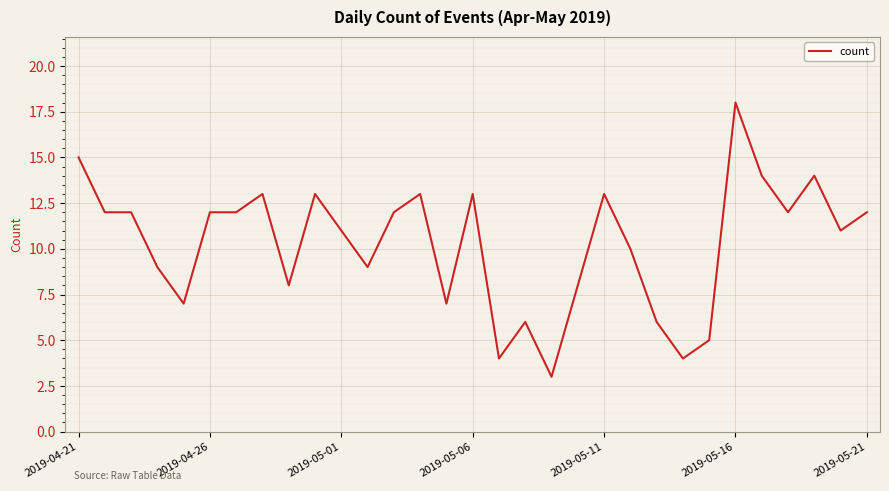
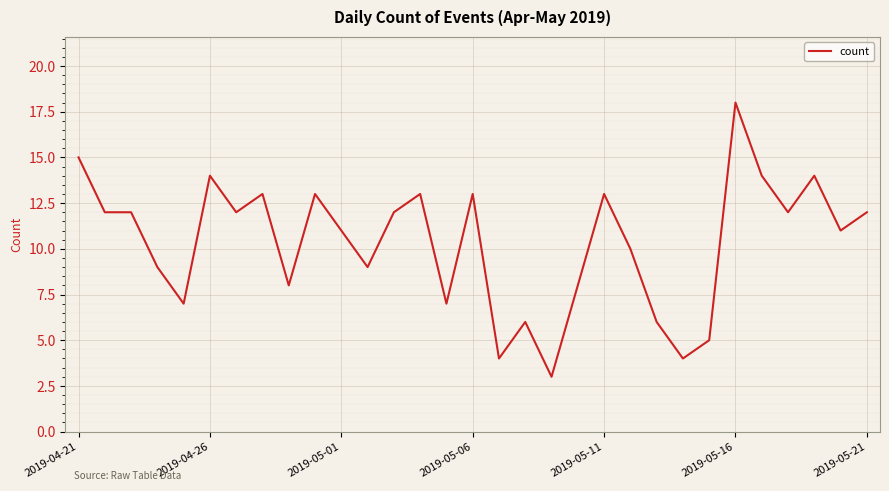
  {
    "2019-04-21": 15,
-   "2019-04-26": 12,
+   "2019-04-26": 14,
    "2019-05-01": 11,
    "2019-05-06": 13,
    "2019-05-11": 13,
    "2019-05-16": 18,
    "2019-05-21": 12
  }
